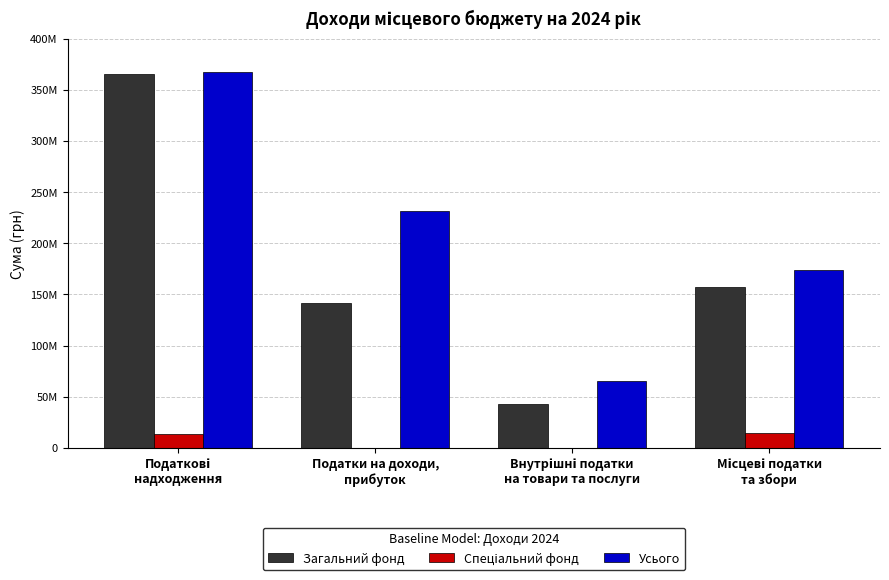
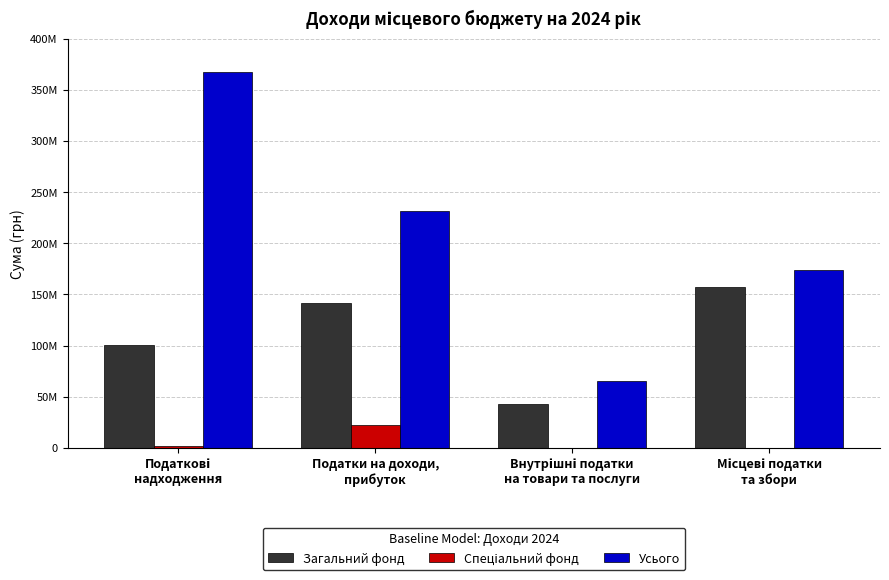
  {
    "Загальний фонд": {
-     "Податкові надходження": 366000000,
+     "Податкові надходження": 100000000,
      "Податки на доходи, прибуток": 141000000,
      "Внутрішні податки на товари та послуги": 43000000,
      "Місцеві податки та збори": 157000000
    },
    "Спеціальний фонд": {
-     "Податкові надходження": 13000000,
-     "Податки на доходи, прибуток": 0,
+     "Податкові надходження": 1000000,
+     "Податки на доходи, прибуток": 22000000,
      "Внутрішні податки на товари та послуги": 0,
-     "Місцеві податки та збори": 14000000
+     "Місцеві податки та збори": 0
    },
    "Усього": {
      "Податкові надходження": 367000000,
      "Податки на доходи, прибуток": 232000000,
      "Внутрішні податки на товари та послуги": 66000000,
      "Місцеві податки та збори": 174000000
    }
  }
